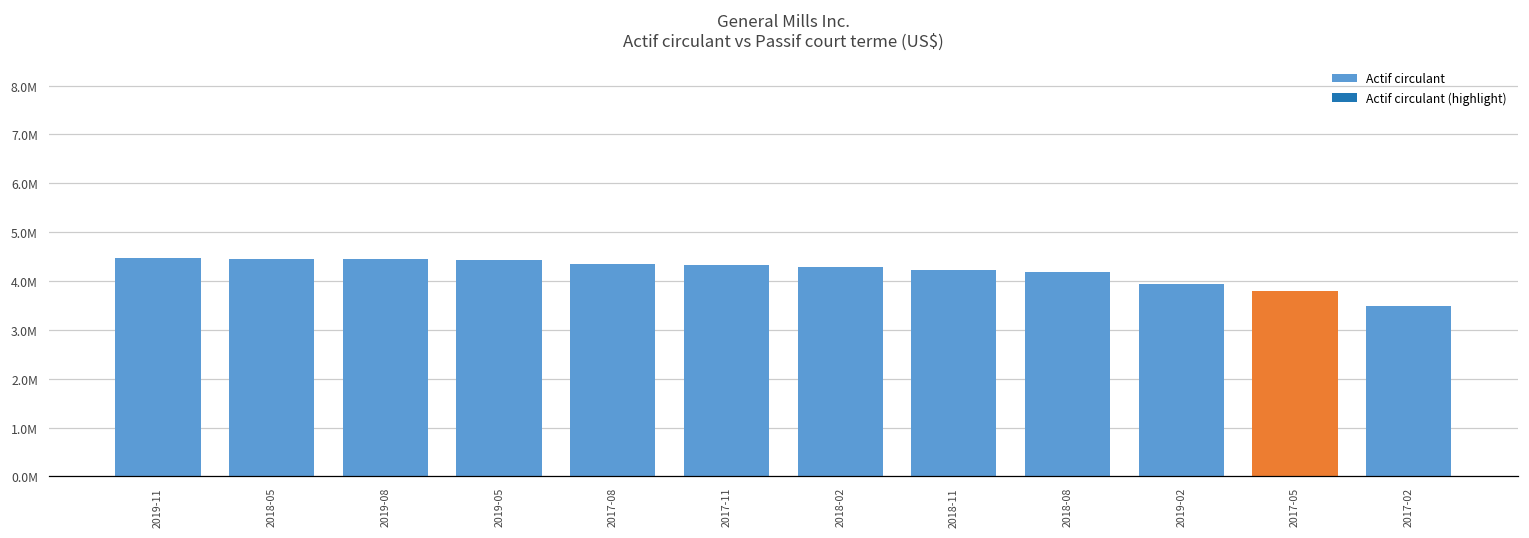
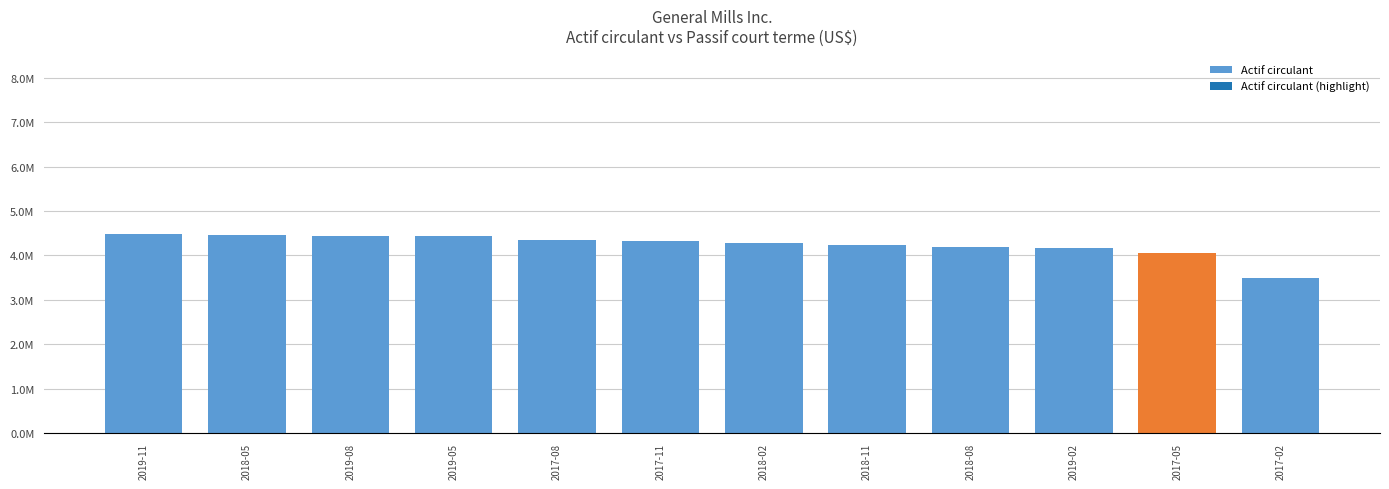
  {
    "2019-11": 4500000,
    "2018-05": 4400000,
    "2019-08": 4400000,
    "2019-05": 4400000,
    "2017-08": 4300000,
    "2017-11": 4300000,
    "2018-02": 4300000,
    "2018-11": 4200000,
    "2018-08": 4200000,
-   "2019-02": 3900000,
-   "2017-05": 3800000,
+   "2019-02": 4200000,
+   "2017-05": 4100000,
    "2017-02": 3500000
  }
